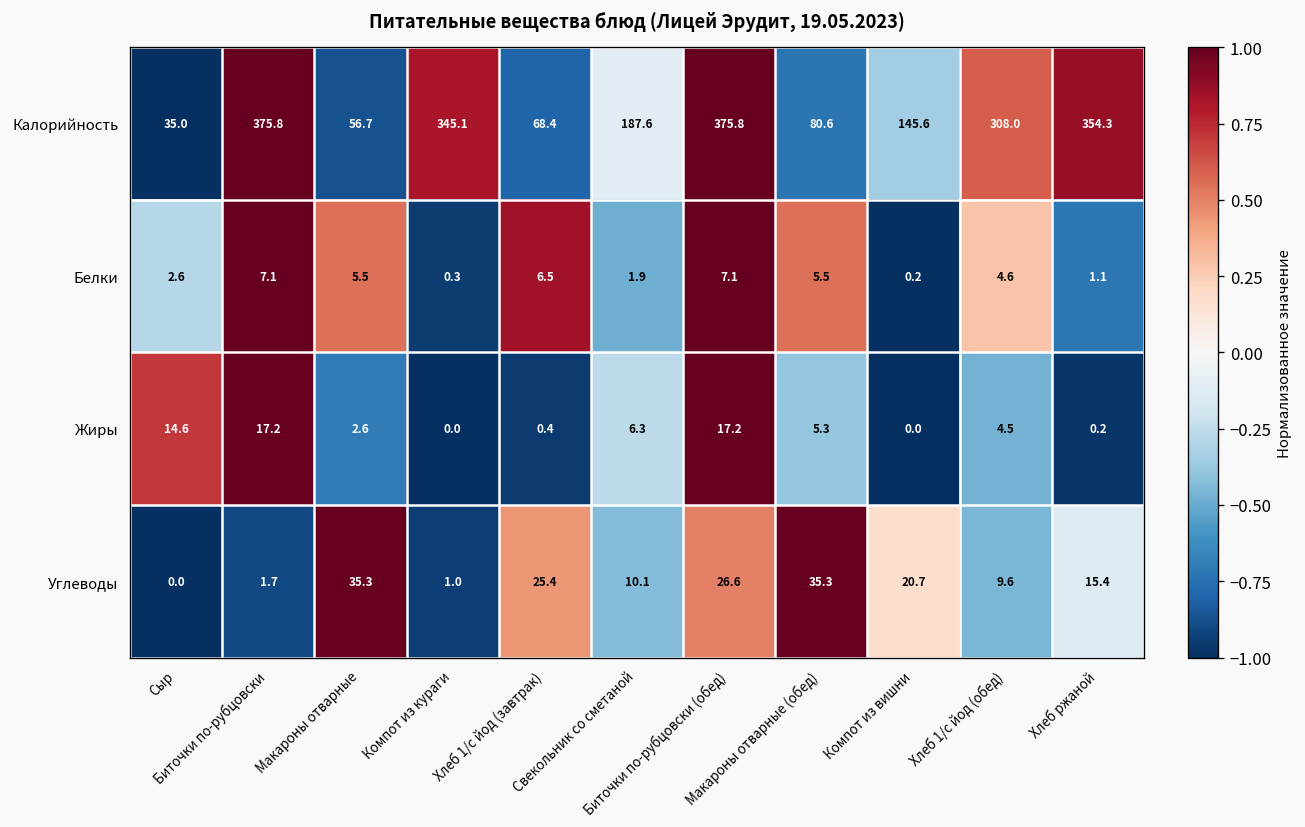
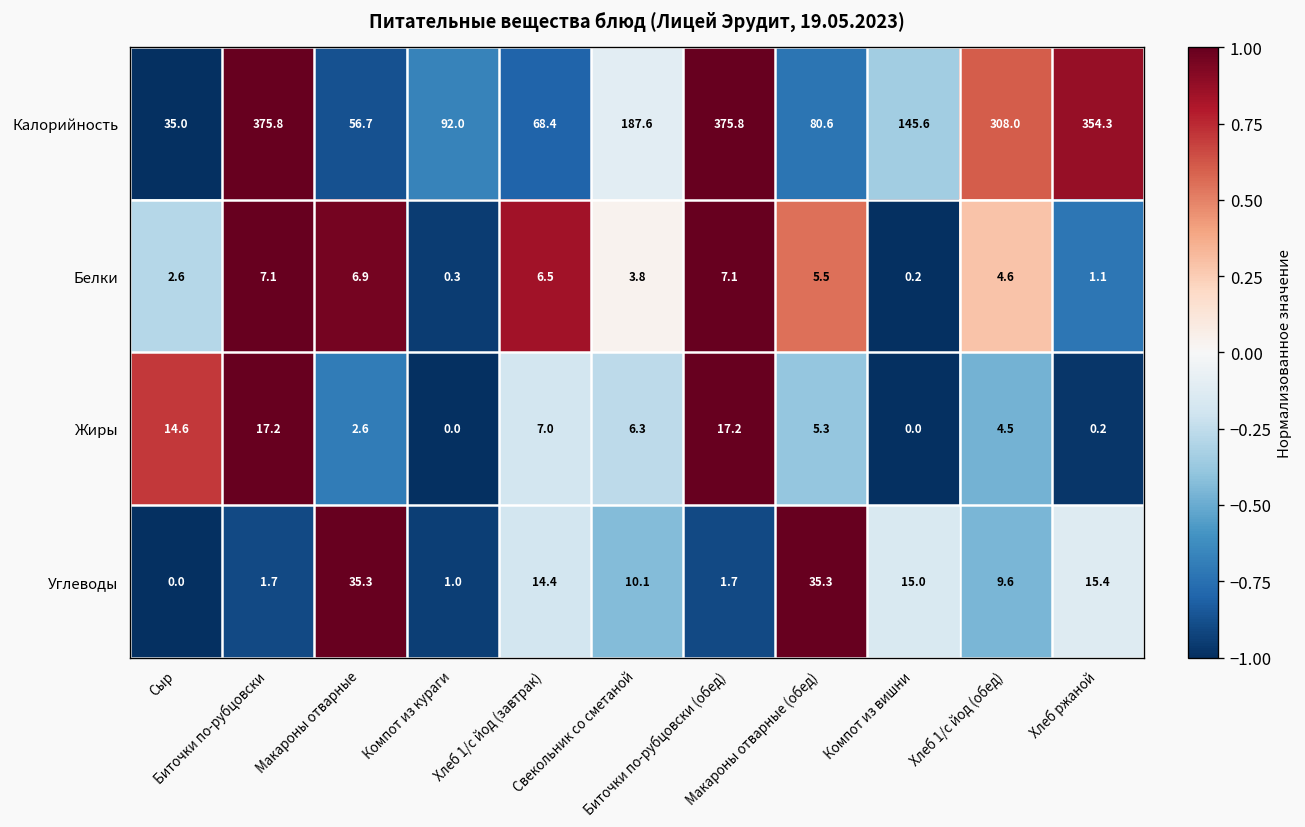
  {
    "Калорийность": {
      "Сыр": 35.0,
      "Биточки по-рубцовски": 375.8,
      "Макароны отварные": 56.7,
-     "Компот из кураги": 345.1,
+     "Компот из кураги": 92.0,
      "Хлеб 1/с йод (завтрак)": 68.4,
      "Свекольник со сметаной": 187.6,
      "Биточки по-рубцовски (обед)": 375.8,
      "Макароны отварные (обед)": 80.6,
      "Компот из вишни": 145.6,
      "Хлеб 1/с йод (обед)": 308.0,
      "Хлеб ржаной": 354.3
    },
    "Белки": {
      "Сыр": 2.6,
      "Биточки по-рубцовски": 7.1,
-     "Макароны отварные": 5.5,
+     "Макароны отварные": 6.9,
      "Компот из кураги": 0.3,
      "Хлеб 1/с йод (завтрак)": 6.5,
-     "Свекольник со сметаной": 1.9,
+     "Свекольник со сметаной": 3.8,
      "Биточки по-рубцовски (обед)": 7.1,
      "Макароны отварные (обед)": 5.5,
      "Компот из вишни": 0.2,
      "Хлеб 1/с йод (обед)": 4.6,
      "Хлеб ржаной": 1.1
    },
    "Жиры": {
      "Сыр": 14.6,
      "Биточки по-рубцовски": 17.2,
      "Макароны отварные": 2.6,
      "Компот из кураги": 0.0,
-     "Хлеб 1/с йод (завтрак)": 0.4,
+     "Хлеб 1/с йод (завтрак)": 7.0,
      "Свекольник со сметаной": 6.3,
      "Биточки по-рубцовски (обед)": 17.2,
      "Макароны отварные (обед)": 5.3,
      "Компот из вишни": 0.0,
      "Хлеб 1/с йод (обед)": 4.5,
      "Хлеб ржаной": 0.2
    },
    "Углеводы": {
      "Сыр": 0.0,
      "Биточки по-рубцовски": 1.7,
      "Макароны отварные": 35.3,
      "Компот из кураги": 1.0,
-     "Хлеб 1/с йод (завтрак)": 25.4,
+     "Хлеб 1/с йод (завтрак)": 14.4,
      "Свекольник со сметаной": 10.1,
-     "Биточки по-рубцовски (обед)": 26.6,
+     "Биточки по-рубцовски (обед)": 1.7,
      "Макароны отварные (обед)": 35.3,
-     "Компот из вишни": 20.7,
+     "Компот из вишни": 15.0,
      "Хлеб 1/с йод (обед)": 9.6,
      "Хлеб ржаной": 15.4
    }
  }
